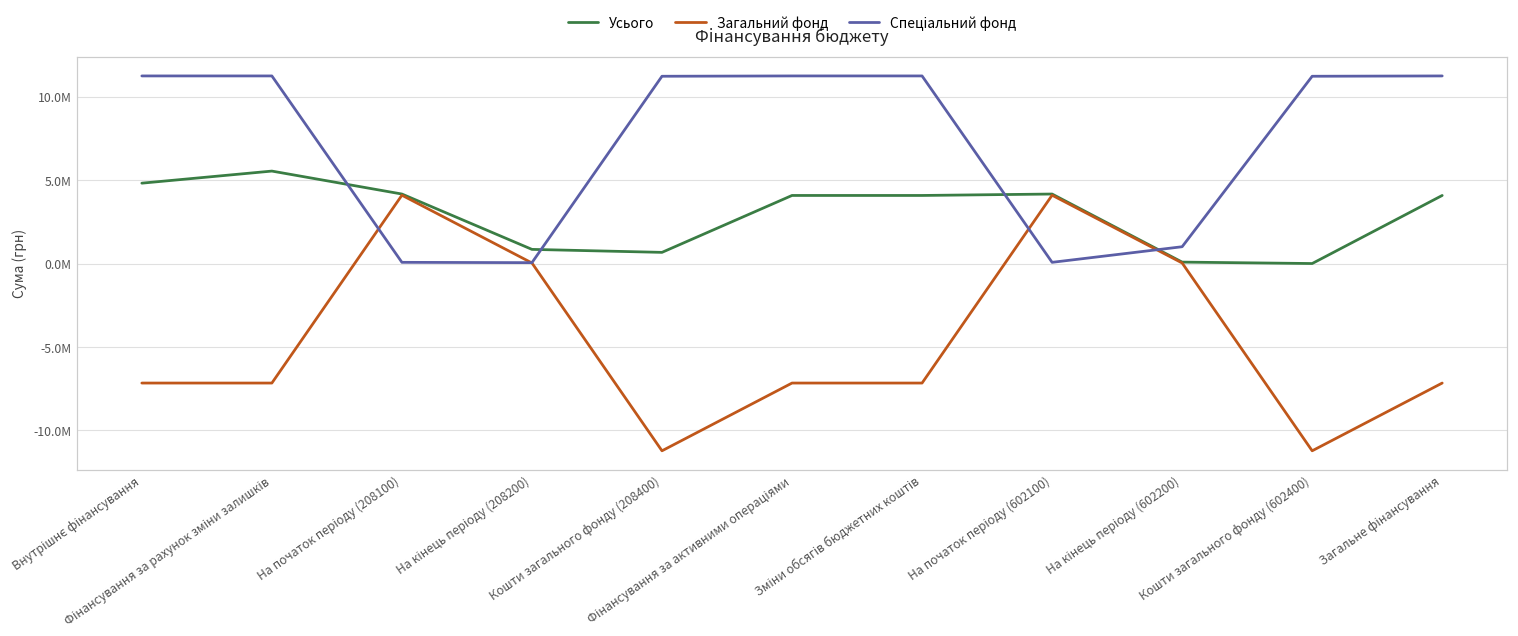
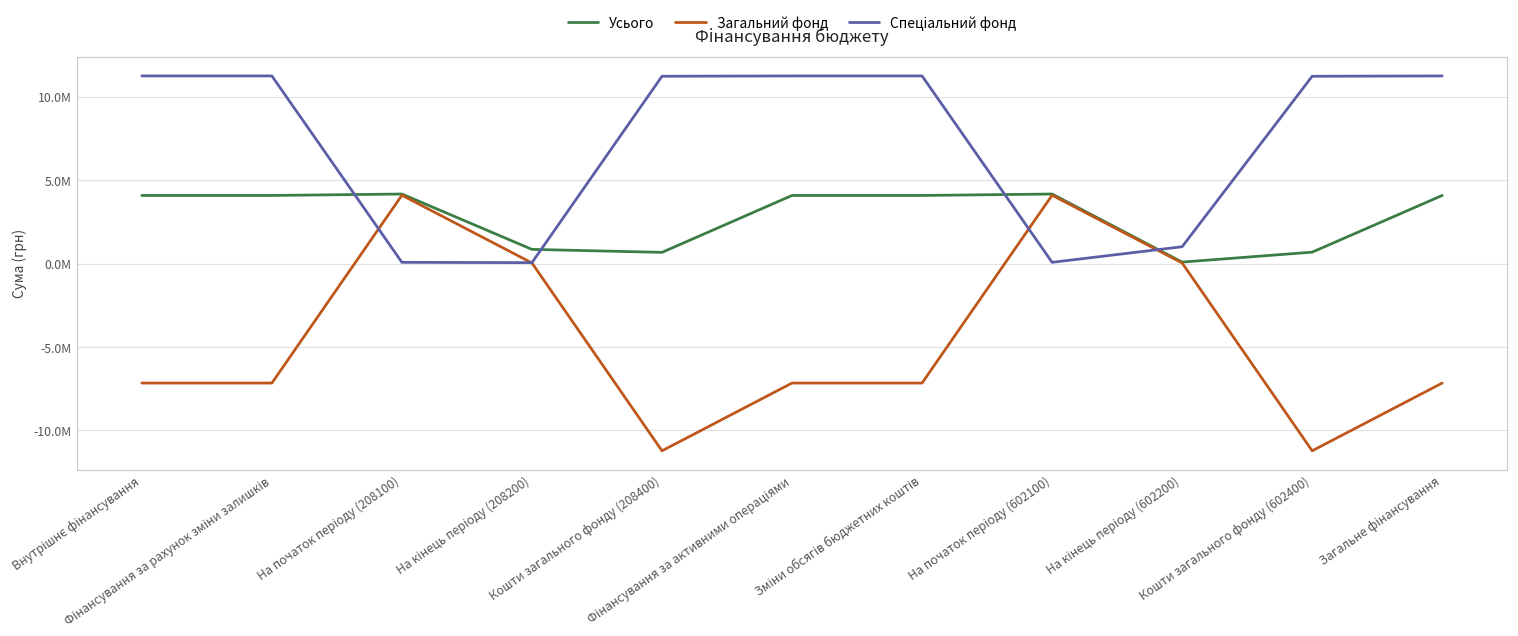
  {
    "Усього": {
-     "Внутрішнє фінансування": 4800000,
-     "Фінансування за рахунок зміни залишків": 5500000,
+     "Внутрішнє фінансування": 4100000,
+     "Фінансування за рахунок зміни залишків": 4100000,
      "На кінець періоду (208200)": 800000,
      "Кошти загального фонду (208400)": 700000,
      "Фінансування за активними операціями": 4100000,
      "Зміни обсягів бюджетних коштів": 4100000,
-     "Кошти загального фонду (602400)": 0,
+     "Кошти загального фонду (602400)": 700000,
      "Загальне фінансування": 4100000
    },
    "Загальний фонд": {
      "Внутрішнє фінансування": -7200000,
      "Фінансування за рахунок зміни залишків": -7200000,
      "Кошти загального фонду (208400)": -11200000,
      "Фінансування за активними операціями": -7200000,
      "Зміни обсягів бюджетних коштів": -7200000,
      "Кошти загального фонду (602400)": -11200000,
      "Загальне фінансування": -7200000
    },
    "Спеціальний фонд": {
      "Внутрішнє фінансування": 11200000,
      "Фінансування за рахунок зміни залишків": 11200000,
      "На початок періоду (208100)": 100000,
      "Кошти загального фонду (208400)": 11200000,
      "Фінансування за активними операціями": 11200000,
      "Зміни обсягів бюджетних коштів": 11200000,
      "На початок періоду (602100)": 100000,
      "На кінець періоду (602200)": 1000000,
      "Кошти загального фонду (602400)": 11200000,
      "Загальне фінансування": 11200000
    }
  }
